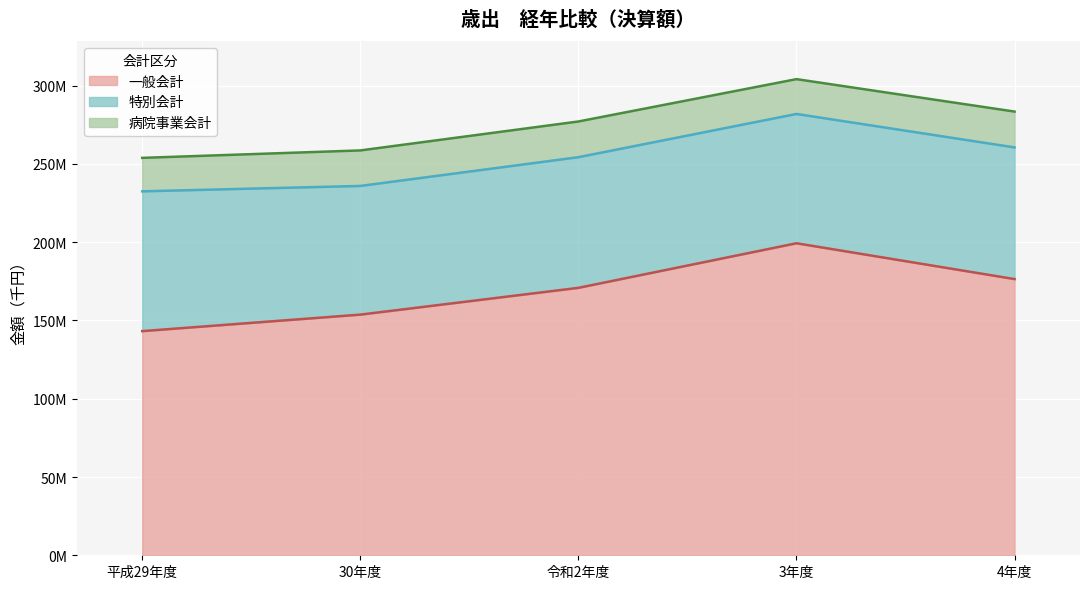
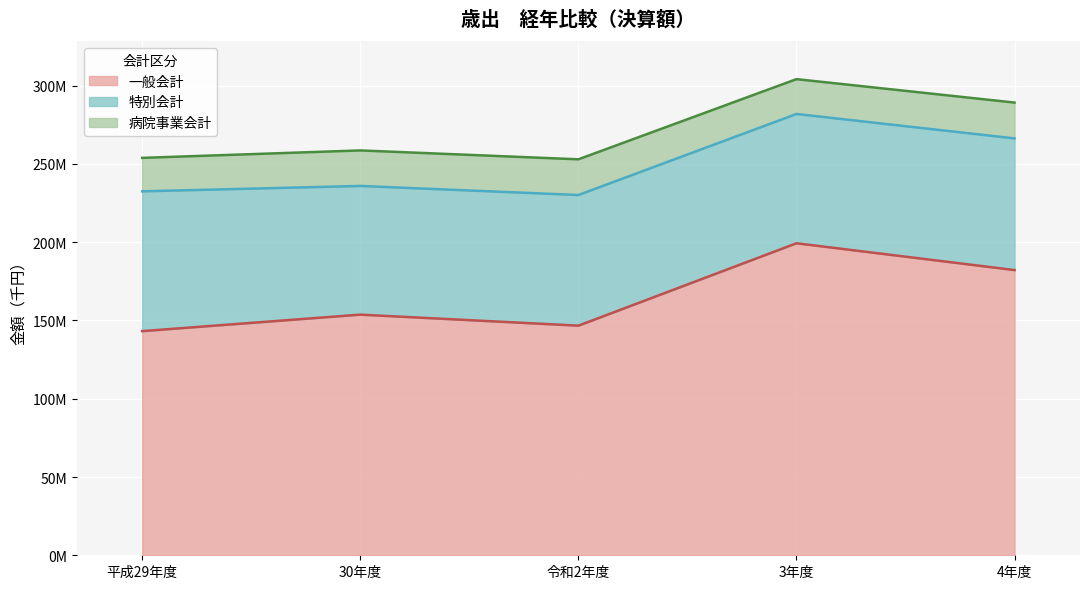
  {
    "一般会計": {
      "平成29年度": 143000000,
      "30年度": 154000000,
-     "令和2年度": 171000000,
+     "令和2年度": 147000000,
      "3年度": 199000000,
-     "4年度": 176000000
+     "4年度": 182000000
    }
  }
